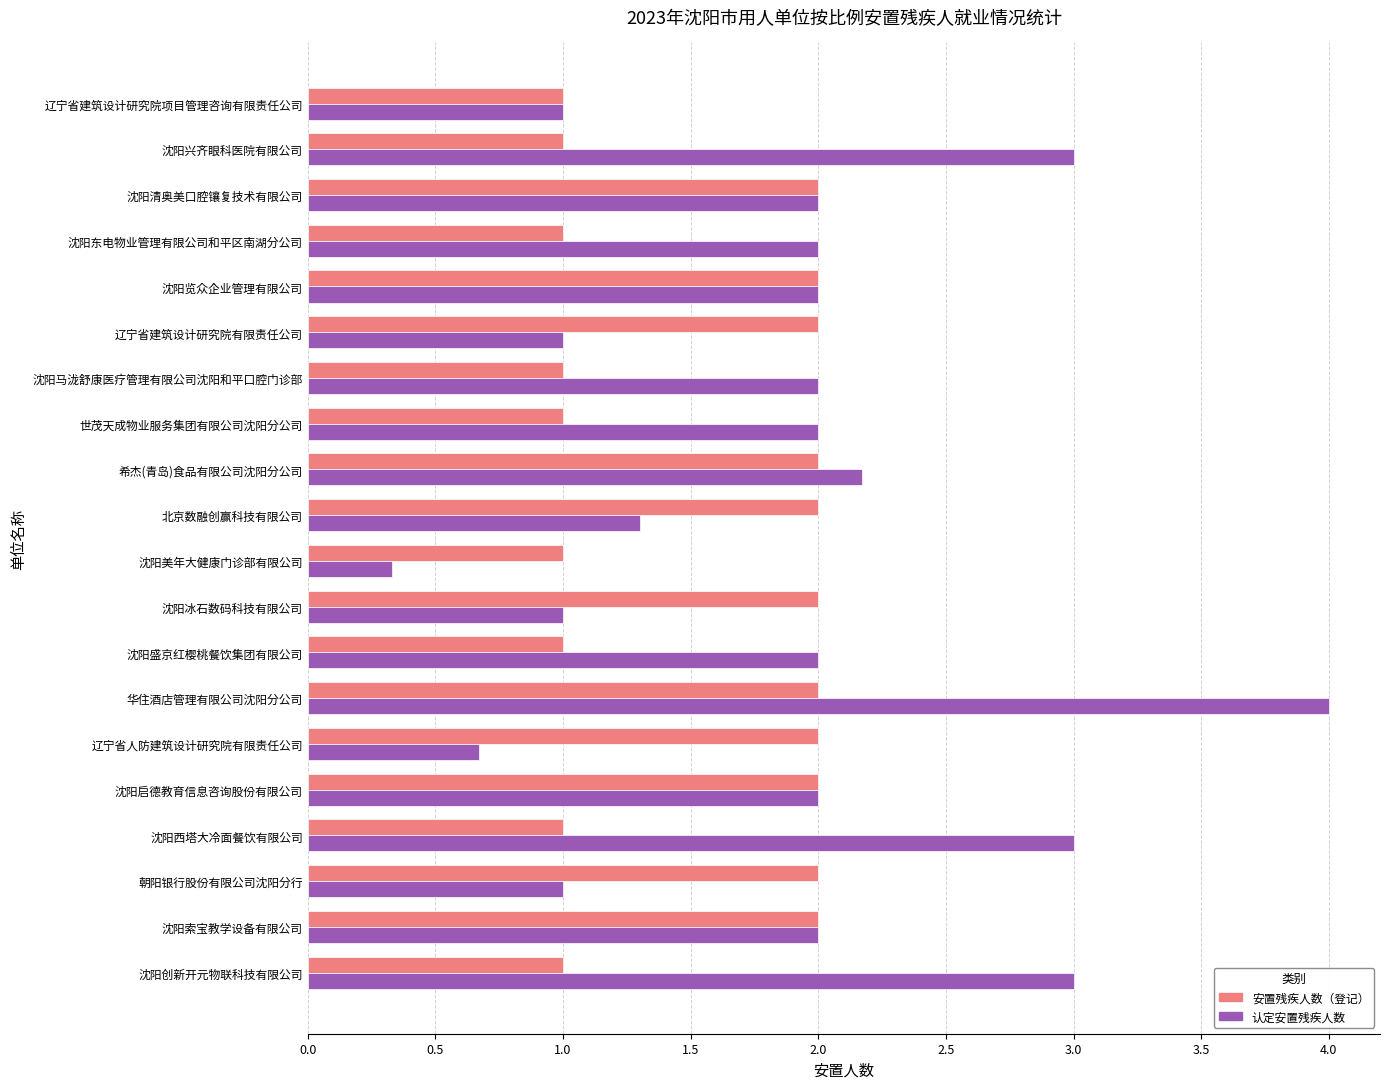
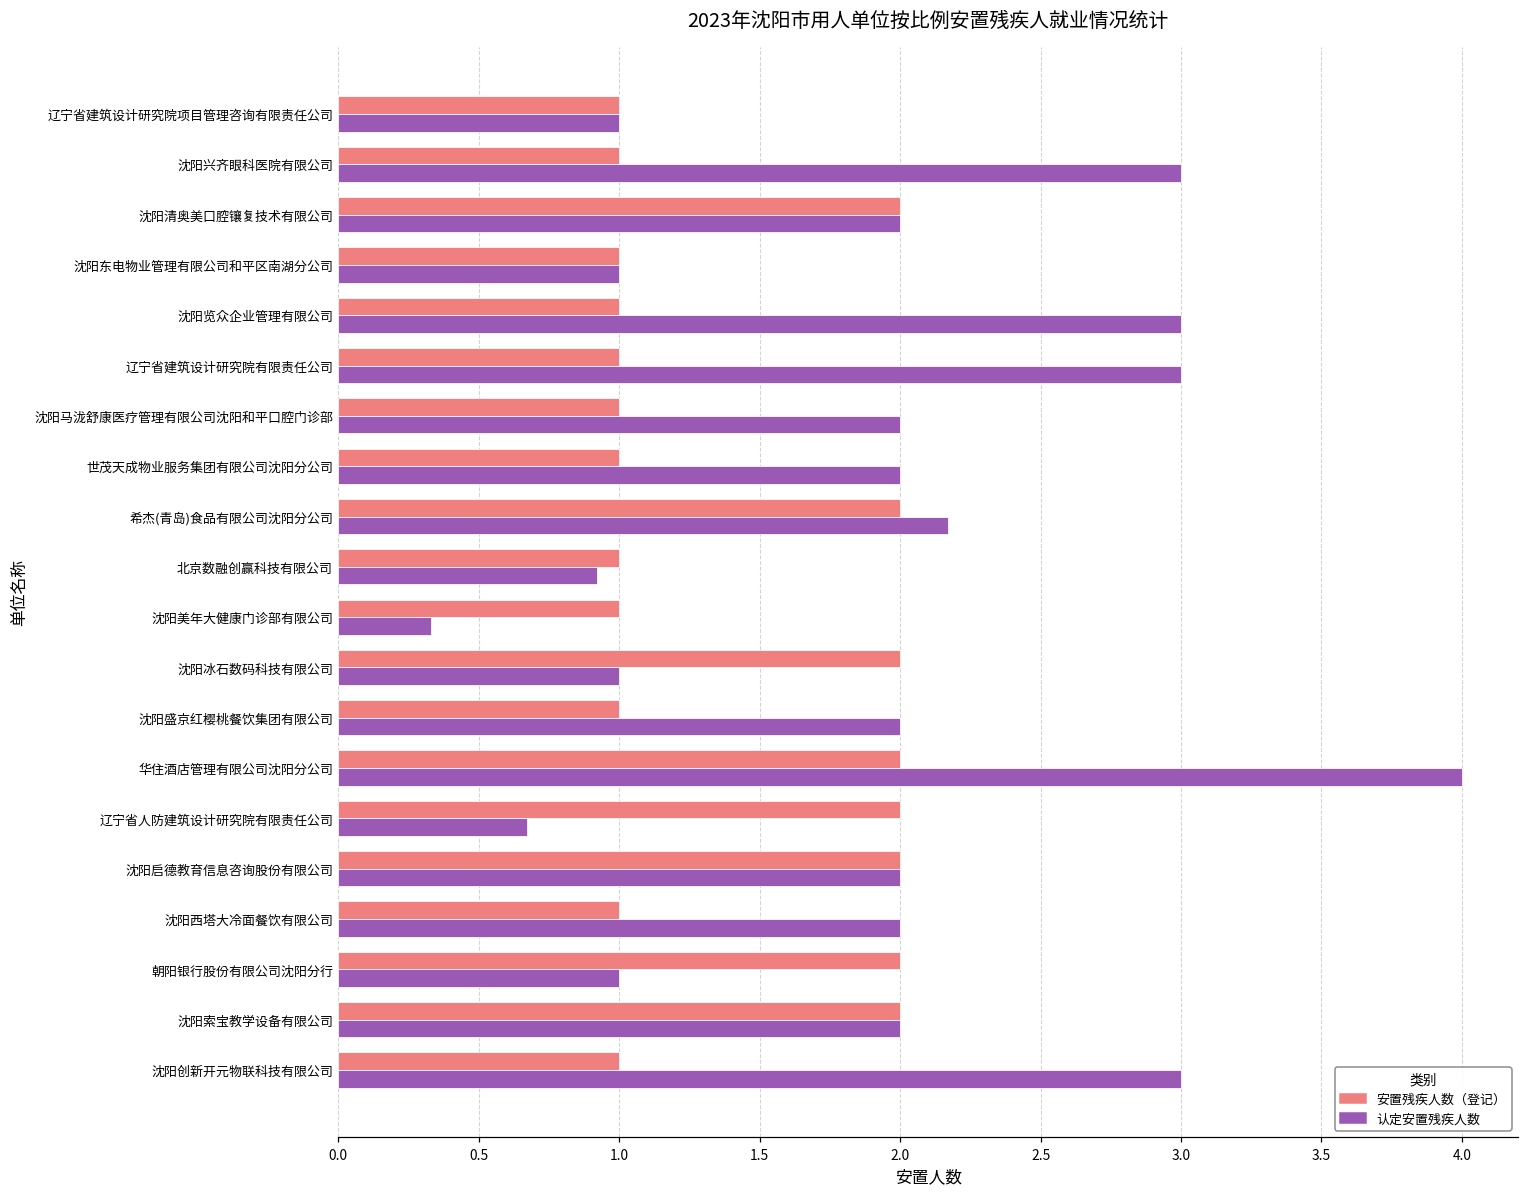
  {
    "安置残疾人数（登记）": {
      "辽宁省建筑设计研究院项目管理咨询有限责任公司": 1,
      "沈阳兴齐眼科医院有限公司": 1,
      "沈阳清奥美口腔镶复技术有限公司": 2,
      "沈阳东电物业管理有限公司和平区南湖分公司": 1,
-     "沈阳览众企业管理有限公司": 2,
-     "辽宁省建筑设计研究院有限责任公司": 2,
+     "沈阳览众企业管理有限公司": 1,
+     "辽宁省建筑设计研究院有限责任公司": 1,
      "沈阳马泷舒康医疗管理有限公司沈阳和平口腔门诊部": 1,
      "世茂天成物业服务集团有限公司沈阳分公司": 1,
      "希杰(青岛)食品有限公司沈阳分公司": 2,
-     "北京数融创赢科技有限公司": 2,
+     "北京数融创赢科技有限公司": 1,
      "沈阳美年大健康门诊部有限公司": 1,
      "沈阳冰石数码科技有限公司": 2,
      "沈阳盛京红樱桃餐饮集团有限公司": 1,
      "华住酒店管理有限公司沈阳分公司": 2,
      "辽宁省人防建筑设计研究院有限责任公司": 2,
      "沈阳启德教育信息咨询股份有限公司": 2,
      "沈阳西塔大冷面餐饮有限公司": 1,
      "朝阳银行股份有限公司沈阳分行": 2,
      "沈阳索宝教学设备有限公司": 2,
      "沈阳创新开元物联科技有限公司": 1
    },
    "认定安置残疾人数": {
      "辽宁省建筑设计研究院项目管理咨询有限责任公司": 1.00,
      "沈阳兴齐眼科医院有限公司": 3.00,
      "沈阳清奥美口腔镶复技术有限公司": 2.00,
-     "沈阳东电物业管理有限公司和平区南湖分公司": 2,
-     "沈阳览众企业管理有限公司": 2,
-     "辽宁省建筑设计研究院有限责任公司": 1,
+     "沈阳东电物业管理有限公司和平区南湖分公司": 1,
+     "沈阳览众企业管理有限公司": 3,
+     "辽宁省建筑设计研究院有限责任公司": 3,
      "沈阳马泷舒康医疗管理有限公司沈阳和平口腔门诊部": 2.00,
      "世茂天成物业服务集团有限公司沈阳分公司": 2.00,
      "希杰(青岛)食品有限公司沈阳分公司": 2.17,
-     "北京数融创赢科技有限公司": 1.30,
+     "北京数融创赢科技有限公司": 0.92,
      "沈阳美年大健康门诊部有限公司": 0.33,
      "沈阳冰石数码科技有限公司": 1.00,
      "沈阳盛京红樱桃餐饮集团有限公司": 2.00,
      "华住酒店管理有限公司沈阳分公司": 4.00,
      "辽宁省人防建筑设计研究院有限责任公司": 0.67,
      "沈阳启德教育信息咨询股份有限公司": 2.00,
-     "沈阳西塔大冷面餐饮有限公司": 3,
+     "沈阳西塔大冷面餐饮有限公司": 2,
      "朝阳银行股份有限公司沈阳分行": 1.00,
      "沈阳索宝教学设备有限公司": 2.00,
      "沈阳创新开元物联科技有限公司": 3.00
    }
  }
